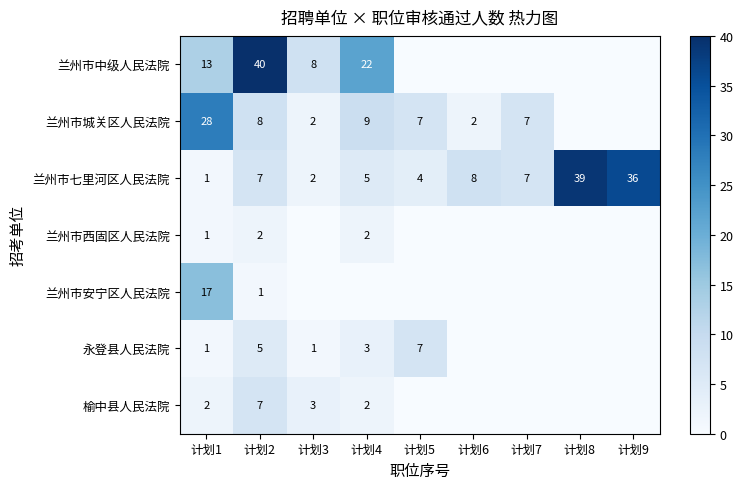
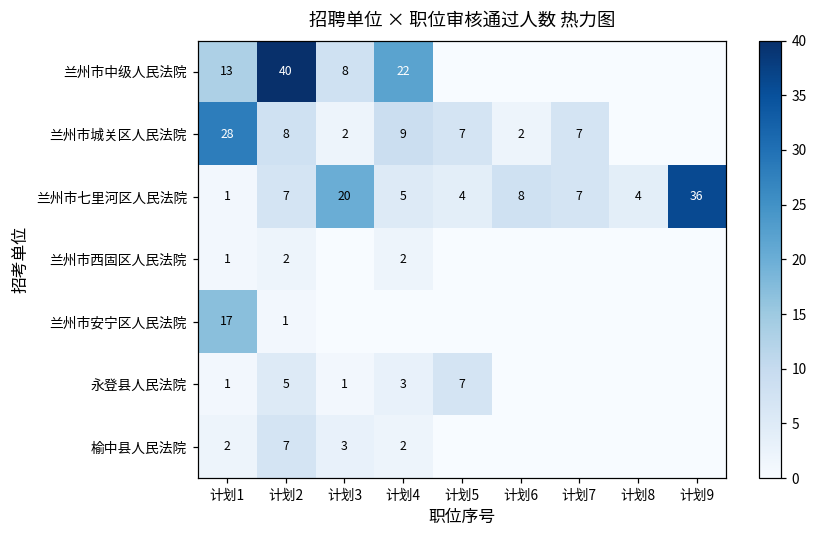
  {
    "兰州市中级人民法院": {
      "计划1": 13,
      "计划2": 40,
      "计划3": 8,
      "计划4": 22
    },
    "兰州市城关区人民法院": {
      "计划1": 28,
      "计划2": 8,
      "计划3": 2,
      "计划4": 9,
      "计划5": 7,
      "计划6": 2,
      "计划7": 7
    },
    "兰州市七里河区人民法院": {
      "计划1": 1,
      "计划2": 7,
-     "计划3": 2,
+     "计划3": 20,
      "计划4": 5,
      "计划5": 4,
      "计划6": 8,
      "计划7": 7,
-     "计划8": 39,
+     "计划8": 4,
      "计划9": 36
    },
    "兰州市西固区人民法院": {
      "计划1": 1,
      "计划2": 2,
      "计划4": 2
    },
    "兰州市安宁区人民法院": {
      "计划1": 17,
      "计划2": 1
    },
    "永登县人民法院": {
      "计划1": 1,
      "计划2": 5,
      "计划3": 1,
      "计划4": 3,
      "计划5": 7
    },
    "榆中县人民法院": {
      "计划1": 2,
      "计划2": 7,
      "计划3": 3,
      "计划4": 2
    }
  }
